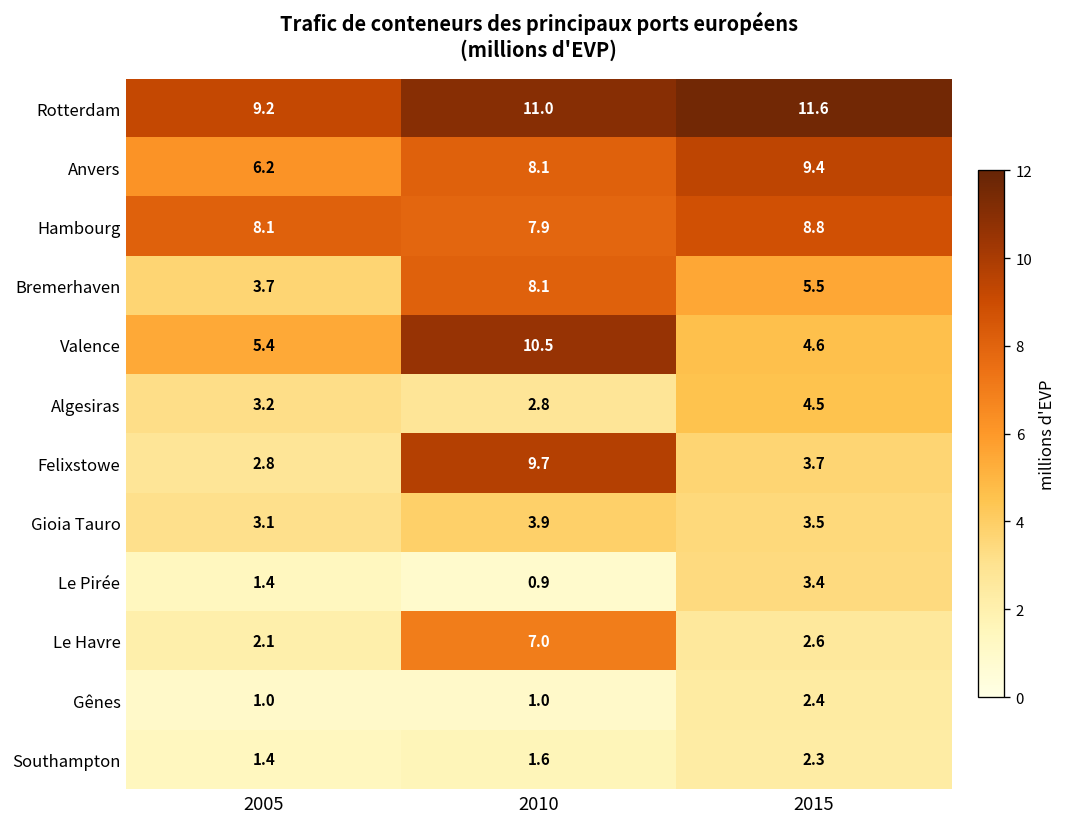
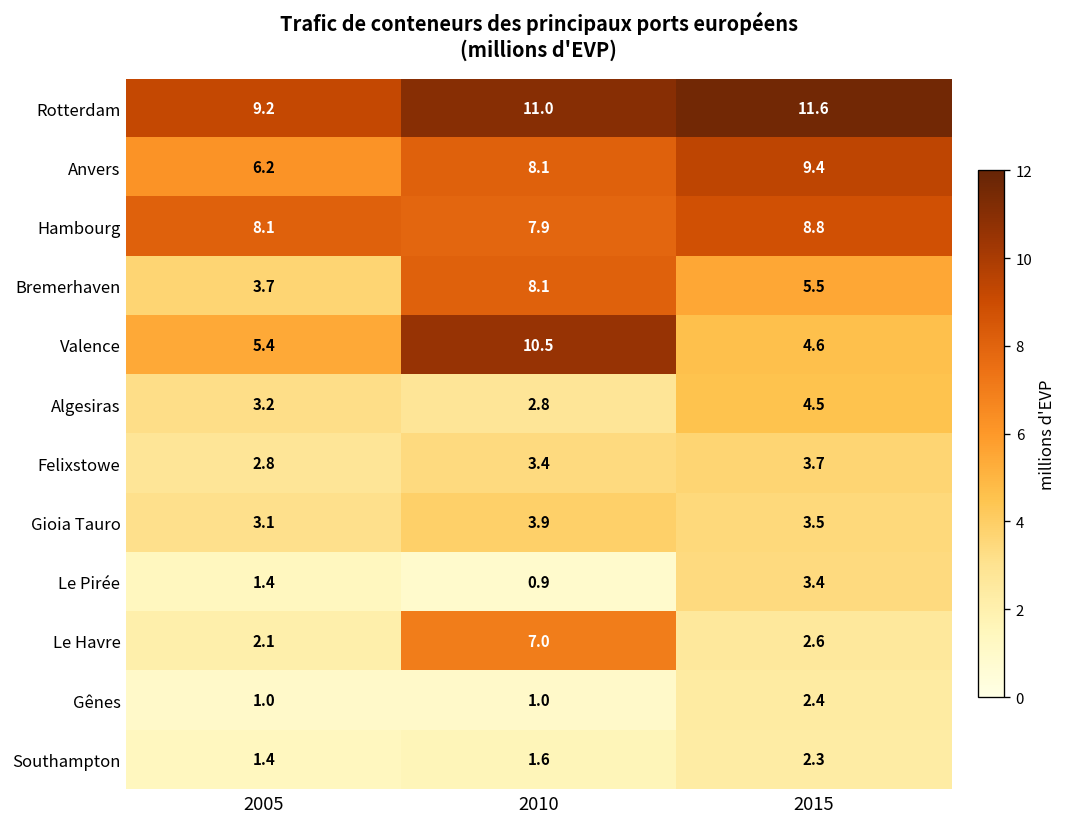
  {
    "Rotterdam": {
      "2005": 9.2,
      "2010": 11.0,
      "2015": 11.6
    },
    "Anvers": {
      "2005": 6.2,
      "2010": 8.1,
      "2015": 9.4
    },
    "Hambourg": {
      "2005": 8.1,
      "2010": 7.9,
      "2015": 8.8
    },
    "Bremerhaven": {
      "2005": 3.7,
      "2010": 8.1,
      "2015": 5.5
    },
    "Valence": {
      "2005": 5.4,
      "2010": 10.5,
      "2015": 4.6
    },
    "Algesiras": {
      "2005": 3.2,
      "2010": 2.8,
      "2015": 4.5
    },
    "Felixstowe": {
      "2005": 2.8,
-     "2010": 9.7,
+     "2010": 3.4,
      "2015": 3.7
    },
    "Gioia Tauro": {
      "2005": 3.1,
      "2010": 3.9,
      "2015": 3.5
    },
    "Le Pirée": {
      "2005": 1.4,
      "2010": 0.9,
      "2015": 3.4
    },
    "Le Havre": {
      "2005": 2.1,
      "2010": 7.0,
      "2015": 2.6
    },
    "Gênes": {
      "2005": 1.0,
      "2010": 1.0,
      "2015": 2.4
    },
    "Southampton": {
      "2005": 1.4,
      "2010": 1.6,
      "2015": 2.3
    }
  }
